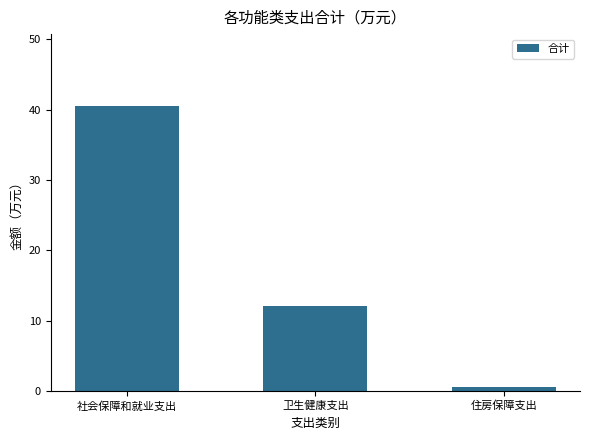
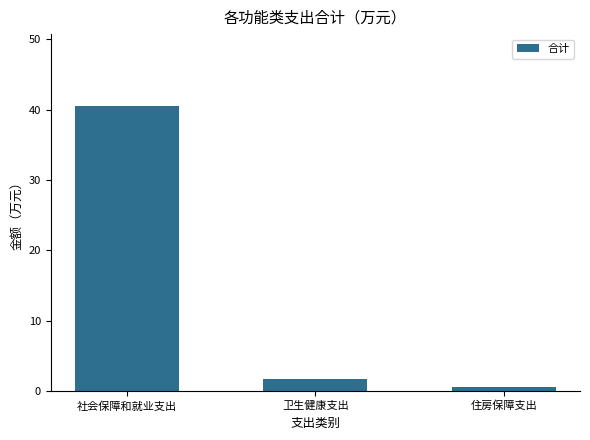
  {
    "社会保障和就业支出": 41,
-   "卫生健康支出": 12,
+   "卫生健康支出": 2,
    "住房保障支出": 1
  }
